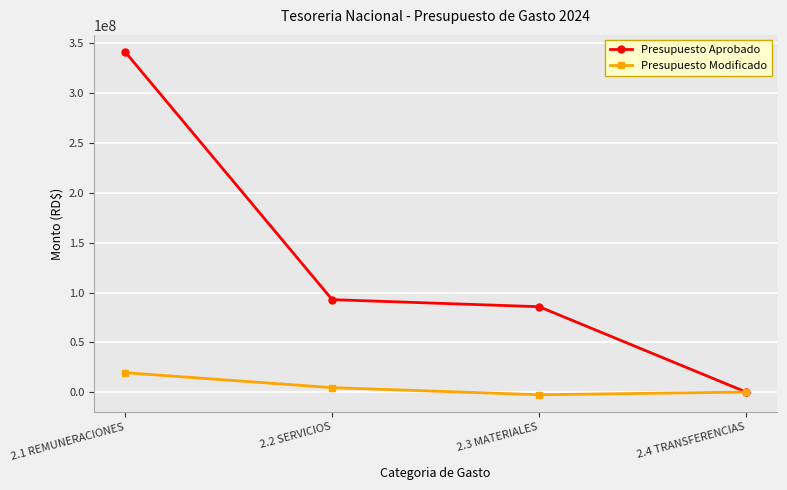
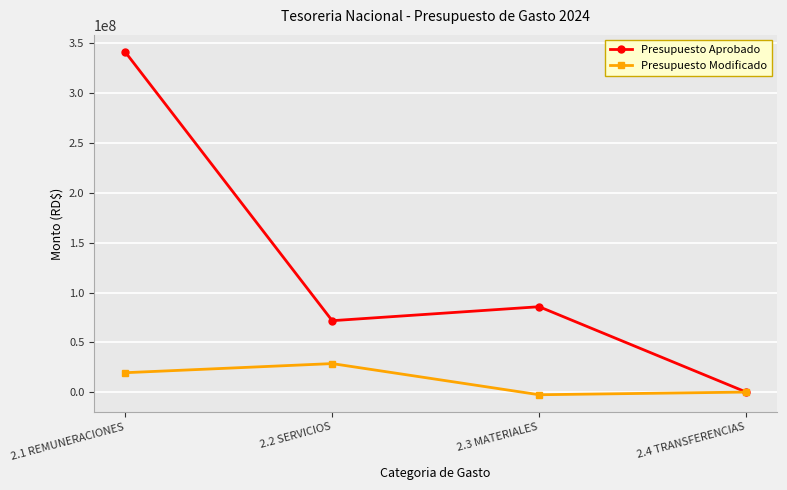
  {
    "Presupuesto Aprobado": {
      "2.1 REMUNERACIONES": 340000000,
-     "2.2 SERVICIOS": 90000000,
+     "2.2 SERVICIOS": 70000000,
      "2.3 MATERIALES": 90000000
    },
    "Presupuesto Modificado": {
      "2.1 REMUNERACIONES": 20000000,
-     "2.2 SERVICIOS": 0,
+     "2.2 SERVICIOS": 30000000,
      "2.3 MATERIALES": 0
    }
  }
